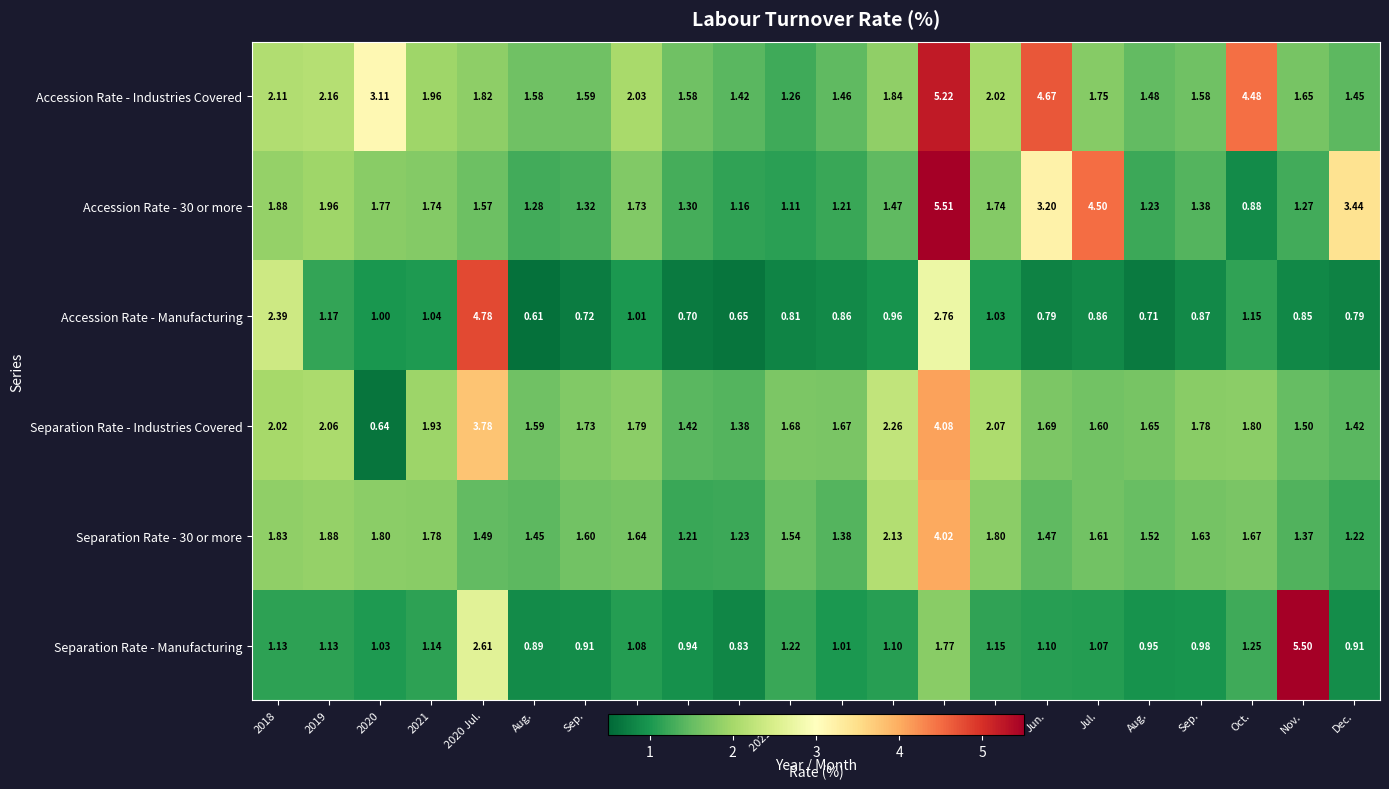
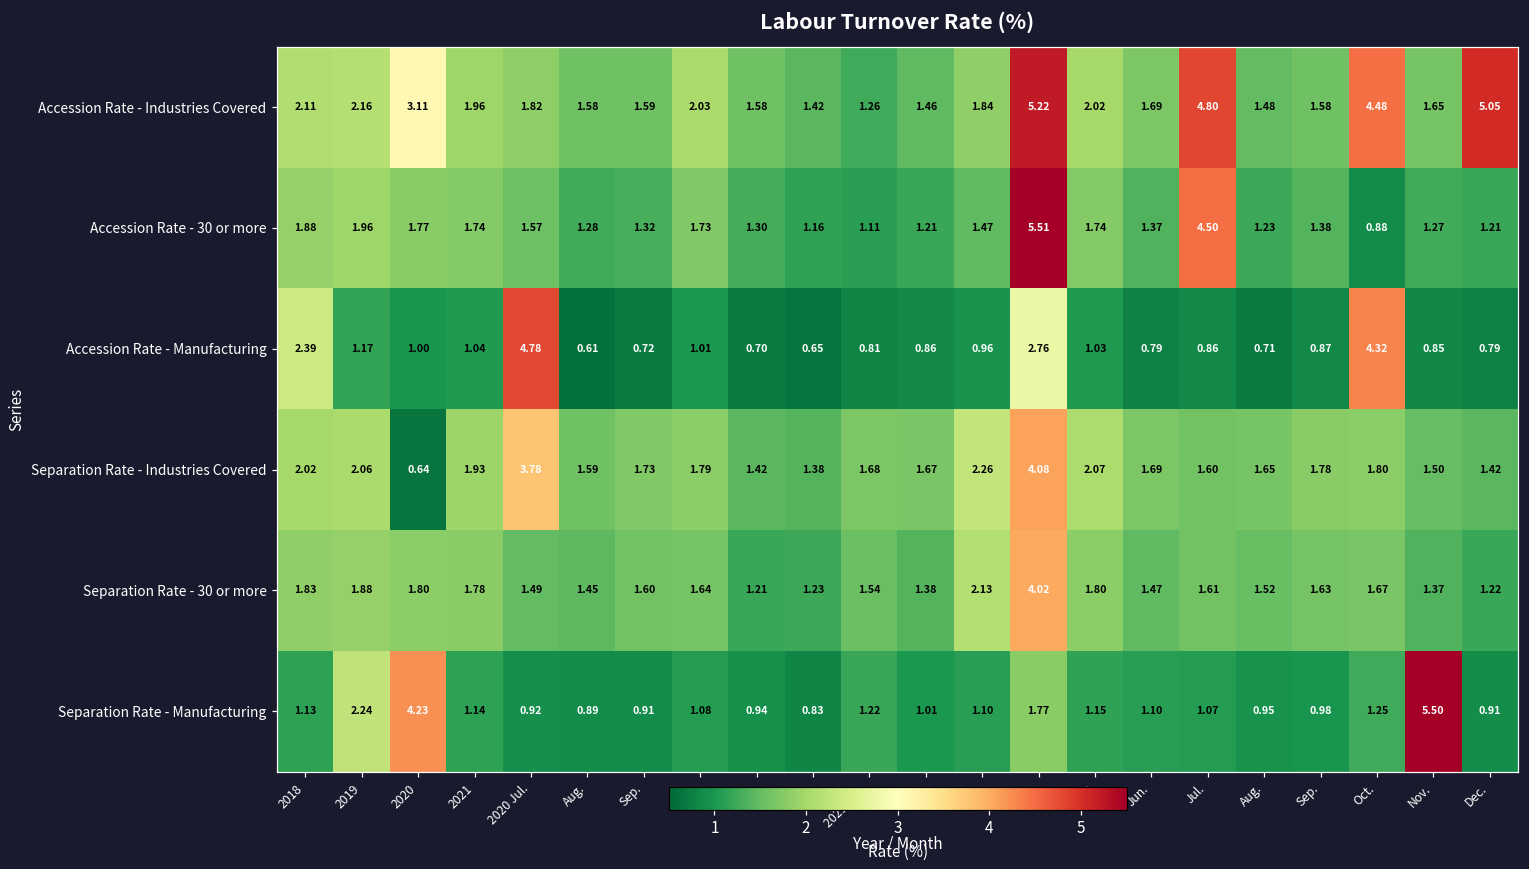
  {
    "Accession Rate - Industries Covered": {
      "2018": 2.11,
      "2019": 2.16,
      "2020": 3.11,
      "2021": 1.96,
      "2020 Jul.": 1.82,
-     "Jun.": 4.67,
-     "Jul.": 1.75,
+     "Jun.": 1.69,
+     "Jul.": 4.80,
      "Oct.": 4.48,
      "Nov.": 1.65,
-     "Dec.": 1.45
+     "Dec.": 5.05
    },
    "Accession Rate - 30 or more": {
      "2018": 1.88,
      "2019": 1.96,
      "2020": 1.77,
      "2021": 1.74,
      "2020 Jul.": 1.57,
-     "Jun.": 3.20,
+     "Jun.": 1.37,
      "Jul.": 4.50,
      "Oct.": 0.88,
      "Nov.": 1.27,
-     "Dec.": 3.44
+     "Dec.": 1.21
    },
    "Accession Rate - Manufacturing": {
      "2018": 2.39,
      "2019": 1.17,
      "2020": 1.00,
      "2021": 1.04,
      "2020 Jul.": 4.78,
      "Jun.": 0.79,
      "Jul.": 0.86,
-     "Oct.": 1.15,
+     "Oct.": 4.32,
      "Nov.": 0.85,
      "Dec.": 0.79
    },
    "Separation Rate - Industries Covered": {
      "2018": 2.02,
      "2019": 2.06,
      "2020": 0.64,
      "2021": 1.93,
      "2020 Jul.": 3.78,
      "Jun.": 1.69,
      "Jul.": 1.60,
      "Oct.": 1.80,
      "Nov.": 1.50,
      "Dec.": 1.42
    },
    "Separation Rate - 30 or more": {
      "2018": 1.83,
      "2019": 1.88,
      "2020": 1.80,
      "2021": 1.78,
      "2020 Jul.": 1.49,
      "Jun.": 1.47,
      "Jul.": 1.61,
      "Oct.": 1.67,
      "Nov.": 1.37,
      "Dec.": 1.22
    },
    "Separation Rate - Manufacturing": {
      "2018": 1.13,
-     "2019": 1.13,
-     "2020": 1.03,
+     "2019": 2.24,
+     "2020": 4.23,
      "2021": 1.14,
-     "2020 Jul.": 2.61,
+     "2020 Jul.": 0.92,
      "Jun.": 1.10,
      "Jul.": 1.07,
      "Oct.": 1.25,
      "Nov.": 5.50,
      "Dec.": 0.91
    }
  }
